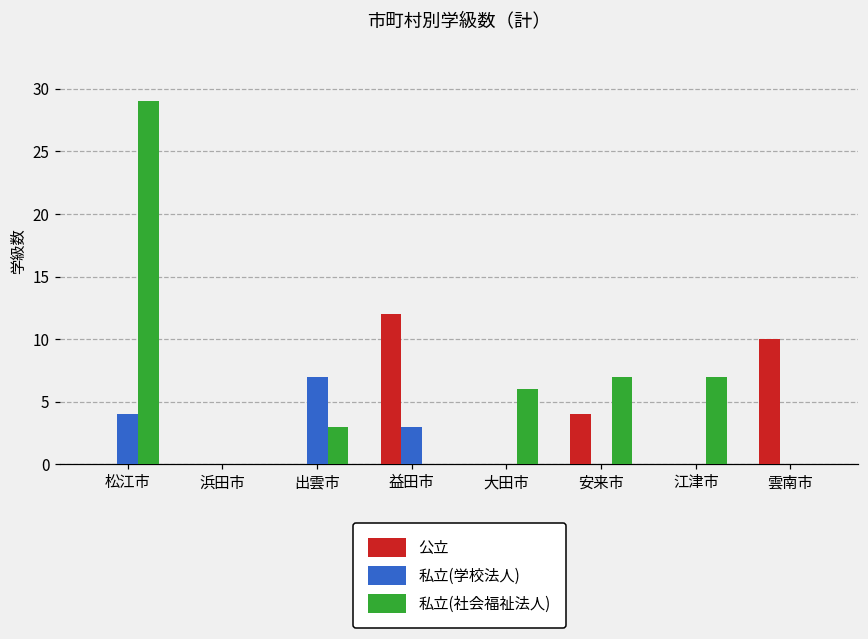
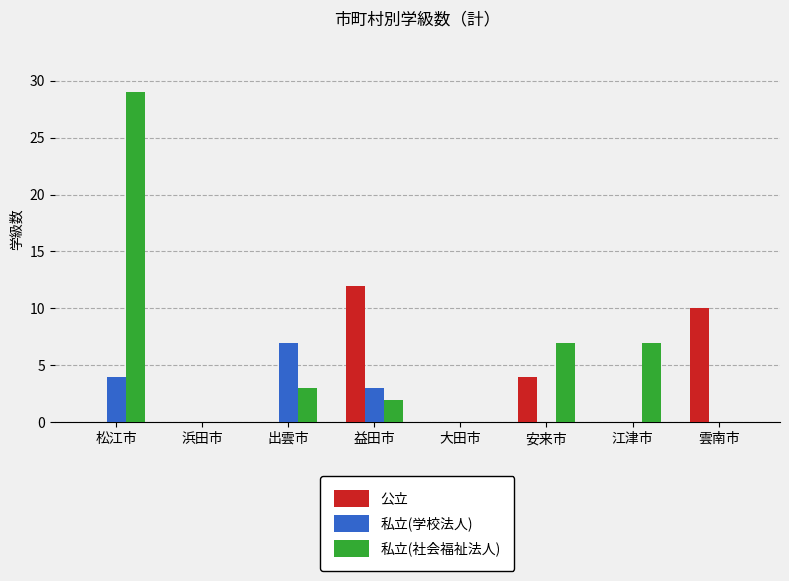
  {
    "公立": {
      "松江市": 0,
      "浜田市": 0,
      "出雲市": 0,
      "益田市": 12,
      "大田市": 0,
      "安来市": 4,
      "江津市": 0,
      "雲南市": 10
    },
    "私立(学校法人)": {
      "松江市": 4,
      "浜田市": 0,
      "出雲市": 7,
      "益田市": 3,
      "大田市": 0,
      "安来市": 0,
      "江津市": 0,
      "雲南市": 0
    },
    "私立(社会福祉法人)": {
      "松江市": 29,
      "浜田市": 0,
      "出雲市": 3,
-     "益田市": 0,
-     "大田市": 6,
+     "益田市": 2,
+     "大田市": 0,
      "安来市": 7,
      "江津市": 7,
      "雲南市": 0
    }
  }
